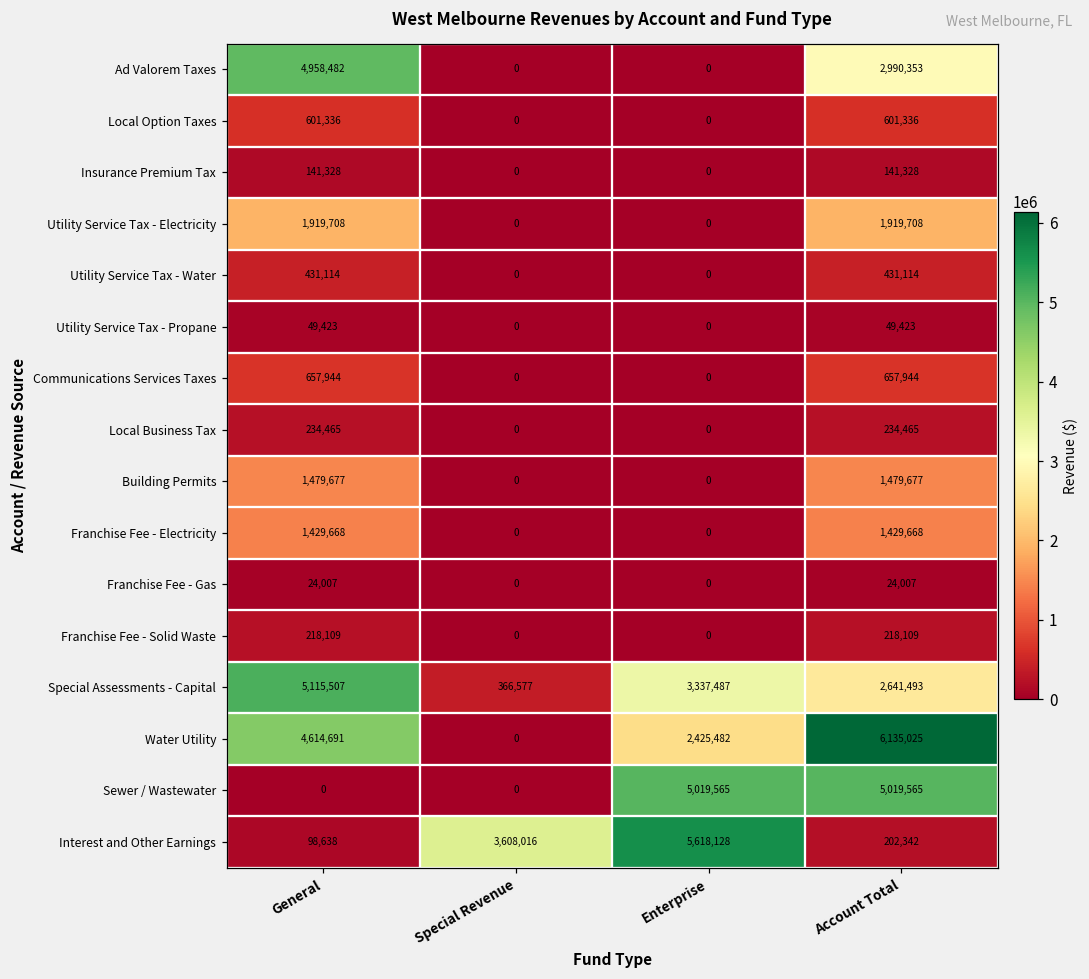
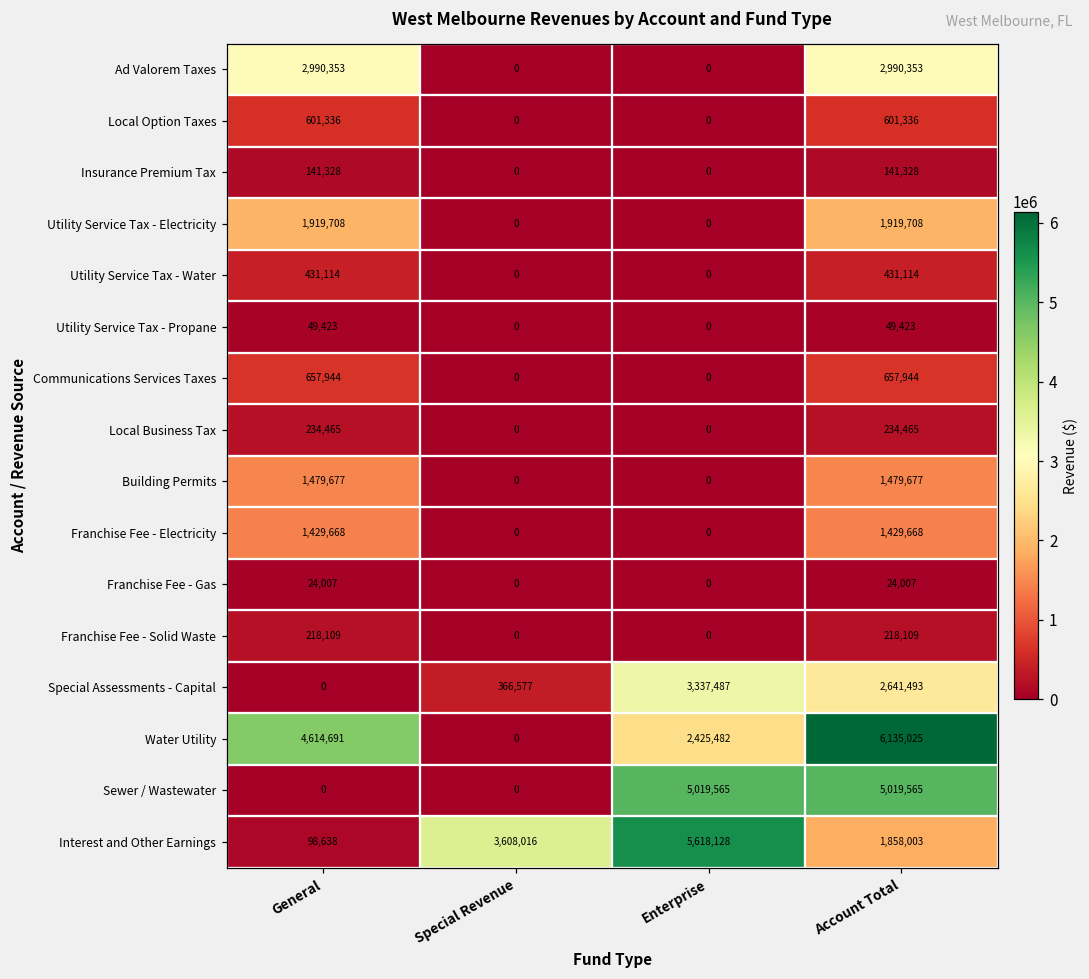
  {
    "Ad Valorem Taxes": {
-     "General": "4,958,482",
+     "General": "2,990,353",
      "Special Revenue": "0",
      "Enterprise": "0",
      "Account Total": "2,990,353"
    },
    "Local Option Taxes": {
      "General": "601,336",
      "Special Revenue": "0",
      "Enterprise": "0",
      "Account Total": "601,336"
    },
    "Insurance Premium Tax": {
      "General": "141,328",
      "Special Revenue": "0",
      "Enterprise": "0",
      "Account Total": "141,328"
    },
    "Utility Service Tax - Electricity": {
      "General": "1,919,708",
      "Special Revenue": "0",
      "Enterprise": "0",
      "Account Total": "1,919,708"
    },
    "Utility Service Tax - Water": {
      "General": "431,114",
      "Special Revenue": "0",
      "Enterprise": "0",
      "Account Total": "431,114"
    },
    "Utility Service Tax - Propane": {
      "General": "49,423",
      "Special Revenue": "0",
      "Enterprise": "0",
      "Account Total": "49,423"
    },
    "Communications Services Taxes": {
      "General": "657,944",
      "Special Revenue": "0",
      "Enterprise": "0",
      "Account Total": "657,944"
    },
    "Local Business Tax": {
      "General": "234,465",
      "Special Revenue": "0",
      "Enterprise": "0",
      "Account Total": "234,465"
    },
    "Building Permits": {
      "General": "1,479,677",
      "Special Revenue": "0",
      "Enterprise": "0",
      "Account Total": "1,479,677"
    },
    "Franchise Fee - Electricity": {
      "General": "1,429,668",
      "Special Revenue": "0",
      "Enterprise": "0",
      "Account Total": "1,429,668"
    },
    "Franchise Fee - Gas": {
      "General": "24,007",
      "Special Revenue": "0",
      "Enterprise": "0",
      "Account Total": "24,007"
    },
    "Franchise Fee - Solid Waste": {
      "General": "218,109",
      "Special Revenue": "0",
      "Enterprise": "0",
      "Account Total": "218,109"
    },
    "Special Assessments - Capital": {
-     "General": "5,115,507",
+     "General": "0",
      "Special Revenue": "366,577",
      "Enterprise": "3,337,487",
      "Account Total": "2,641,493"
    },
    "Water Utility": {
      "General": "4,614,691",
      "Special Revenue": "0",
      "Enterprise": "2,425,482",
      "Account Total": "6,135,025"
    },
    "Sewer / Wastewater": {
      "General": "0",
      "Special Revenue": "0",
      "Enterprise": "5,019,565",
      "Account Total": "5,019,565"
    },
    "Interest and Other Earnings": {
      "General": "98,638",
      "Special Revenue": "3,608,016",
      "Enterprise": "5,618,128",
-     "Account Total": "202,342"
+     "Account Total": "1,858,003"
    }
  }
